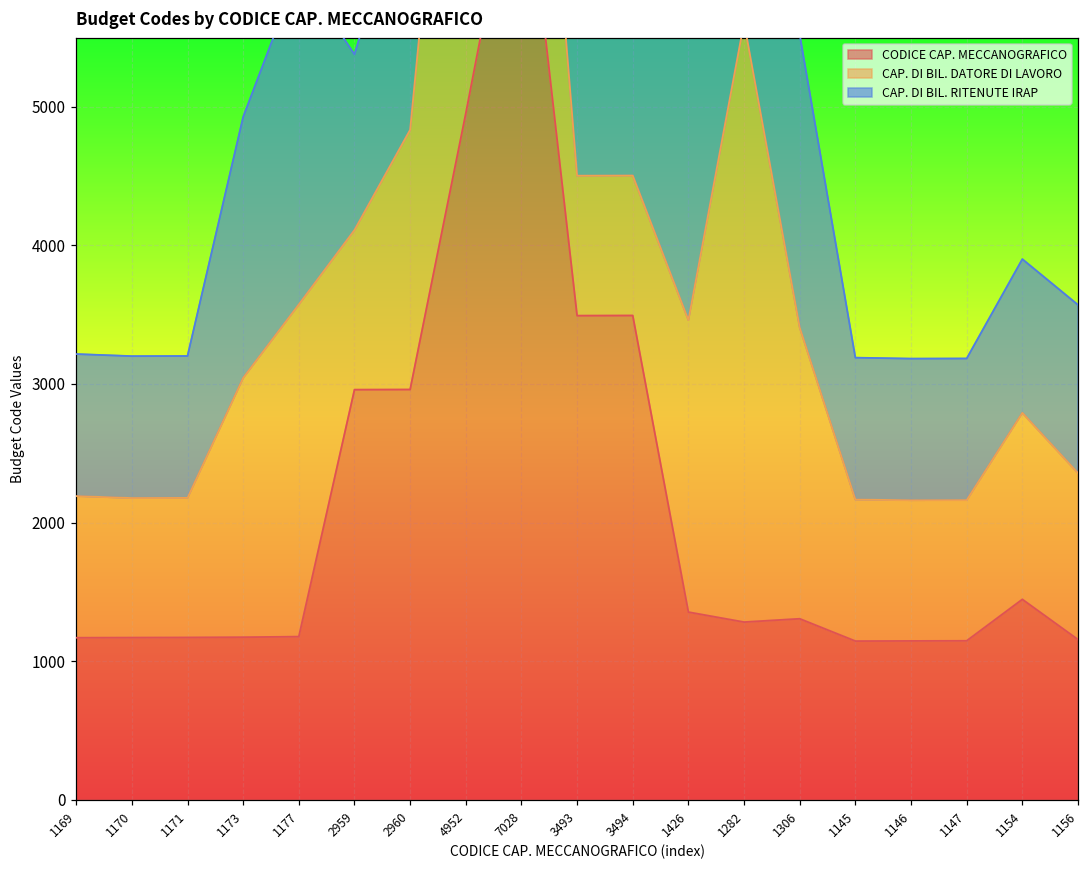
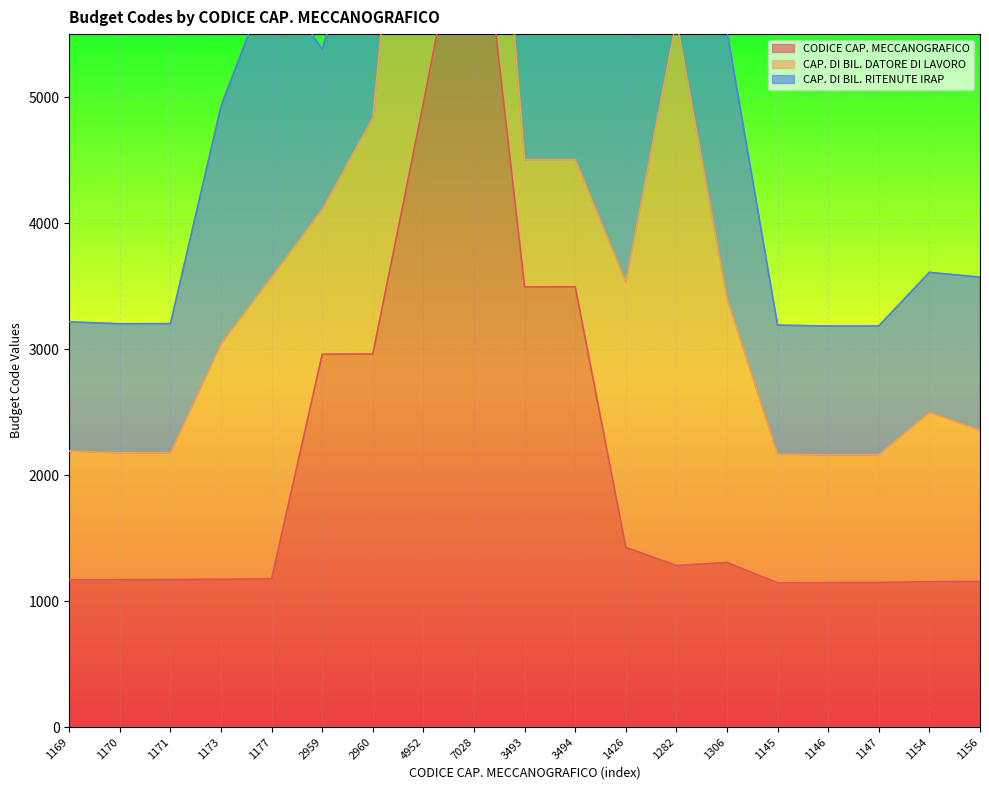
  {
    "CODICE CAP. MECCANOGRAFICO": {
      "1169": 1170,
      "1170": 1170,
      "1171": 1170,
      "1173": 1170,
      "1177": 1180,
      "2959": 2960,
      "2960": 2960,
      "4952": 4950,
      "3493": 3490,
      "3494": 3490,
-     "1426": 1350,
+     "1426": 1430,
      "1282": 1280,
      "1306": 1310,
      "1145": 1150,
      "1146": 1150,
      "1147": 1150,
-     "1154": 1450,
+     "1154": 1150,
      "1156": 1160
    },
    "CAP. DI BIL. DATORE DI LAVORO": {
      "1169": 1020,
      "1170": 1010,
      "1171": 1010,
      "1173": 1870,
      "1177": 2400,
      "2959": 1150,
      "2960": 1870,
      "3493": 1010,
      "3494": 1010,
      "1426": 2110,
      "1306": 2100,
      "1145": 1020,
      "1146": 1020,
      "1147": 1020,
      "1154": 1350,
      "1156": 1200
    },
    "CAP. DI BIL. RITENUTE IRAP": {
      "1169": 1030,
      "1170": 1020,
      "1171": 1020,
      "1173": 1880,
      "2959": 1270,
      "1145": 1020,
      "1146": 1020,
      "1147": 1020,
      "1154": 1110,
      "1156": 1210
    }
  }
